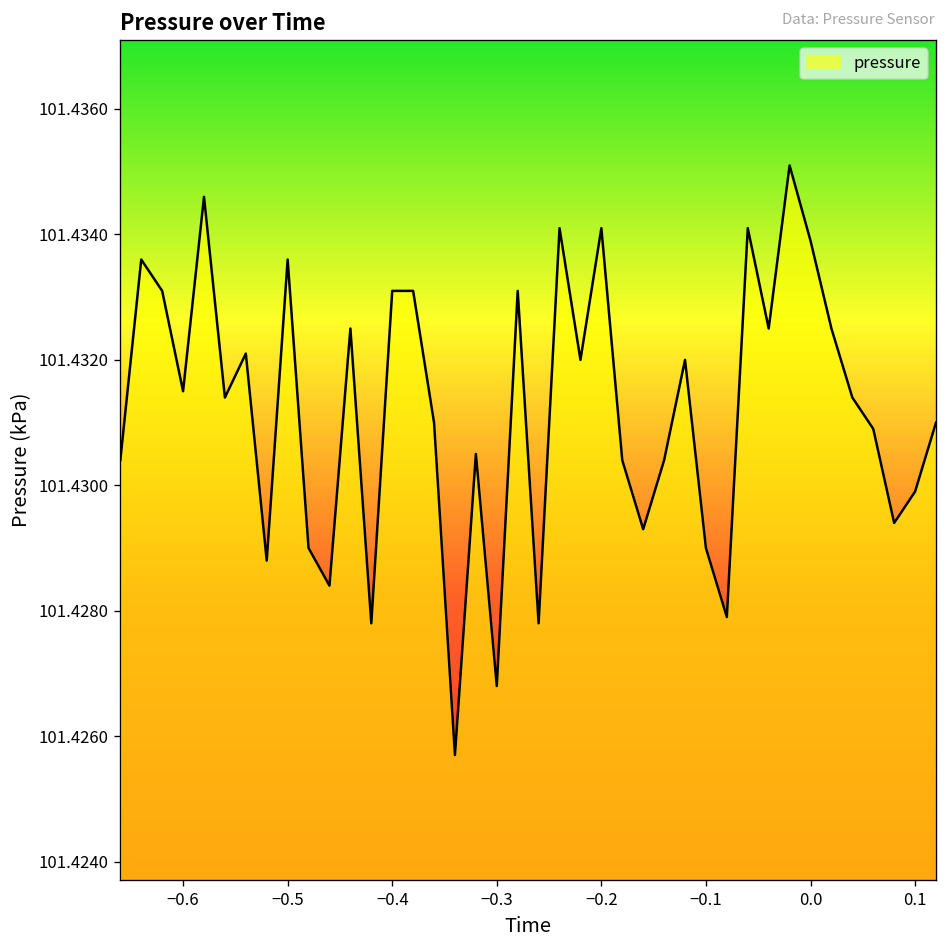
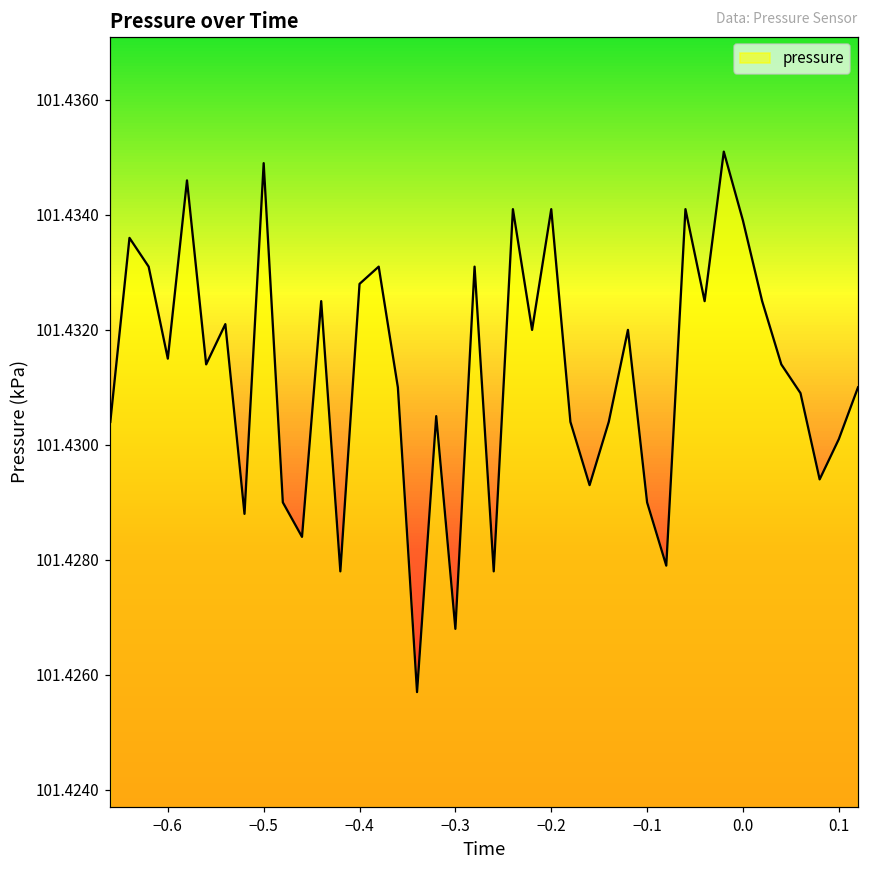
  {
    "−0.6": 101.4315,
-   "−0.5": 101.4336,
-   "−0.4": 101.4331,
+   "−0.5": 101.4349,
+   "−0.4": 101.4328,
    "−0.3": 101.4268,
    "−0.2": 101.4341,
    "−0.1": 101.4290,
    "0.0": 101.4339,
-   "0.1": 101.4299
+   "0.1": 101.4301
  }
